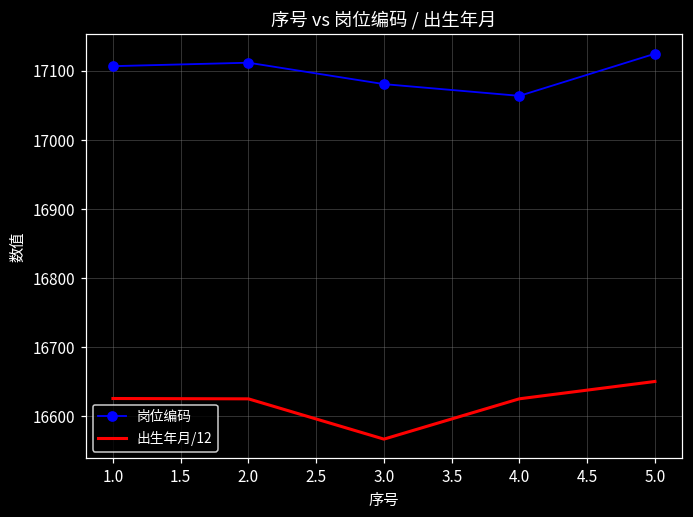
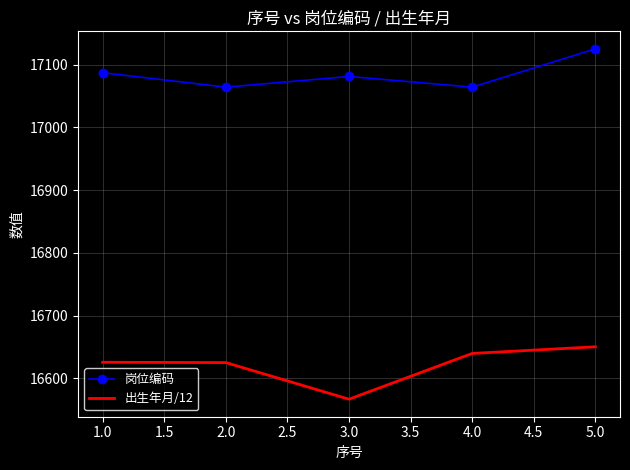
  {
    "岗位编码": {
-     "1.0": 17110,
-     "2.0": 17110,
+     "1.0": 17090,
+     "2.0": 17060,
      "3.0": 17080,
      "4.0": 17060,
      "5.0": 17130
    },
    "出生年月/12": {
      "1.0": 16630,
      "2.0": 16630,
      "3.0": 16570,
-     "4.0": 16630,
+     "4.0": 16640,
      "5.0": 16650
    }
  }
